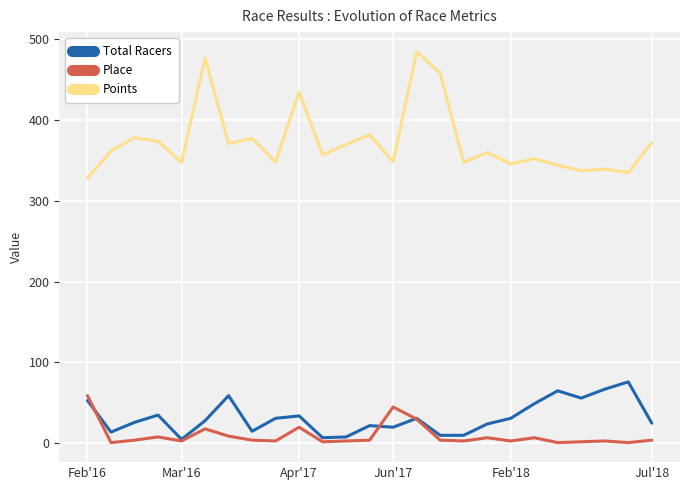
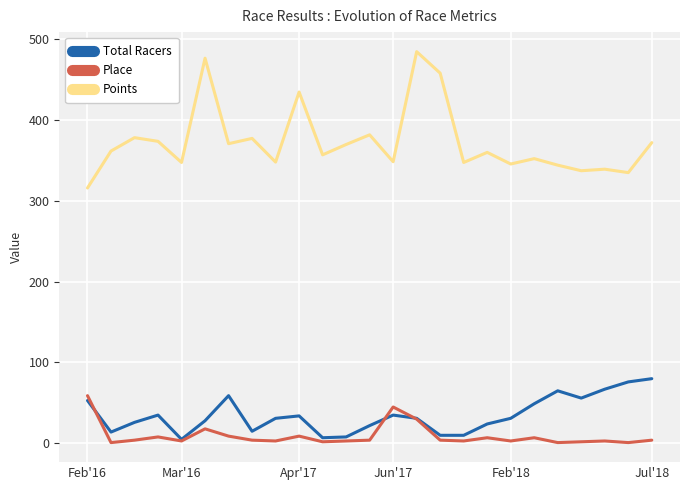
  {
    "Total Racers": {
      "Feb'16": 50,
      "Apr'17": 30,
-     "Jun'17": 20,
+     "Jun'17": 40,
      "Feb'18": 30,
-     "Jul'18": 30
+     "Jul'18": 80
    },
    "Place": {
      "Feb'16": 60,
-     "Apr'17": 20,
+     "Apr'17": 10,
      "Jun'17": 50,
      "Feb'18": 0,
      "Jul'18": 0
    },
    "Points": {
-     "Feb'16": 330,
+     "Feb'16": 320,
      "Mar'16": 350,
      "Apr'17": 430,
      "Jun'17": 350,
      "Feb'18": 350,
      "Jul'18": 370
    }
  }
